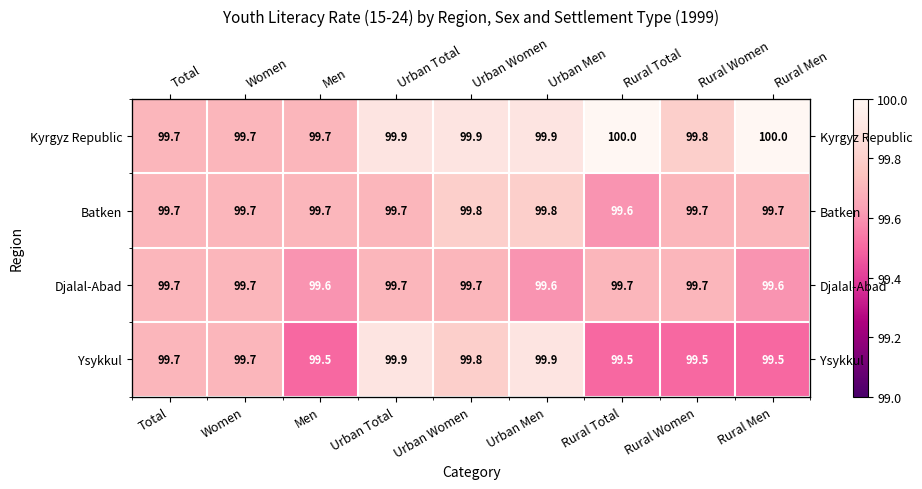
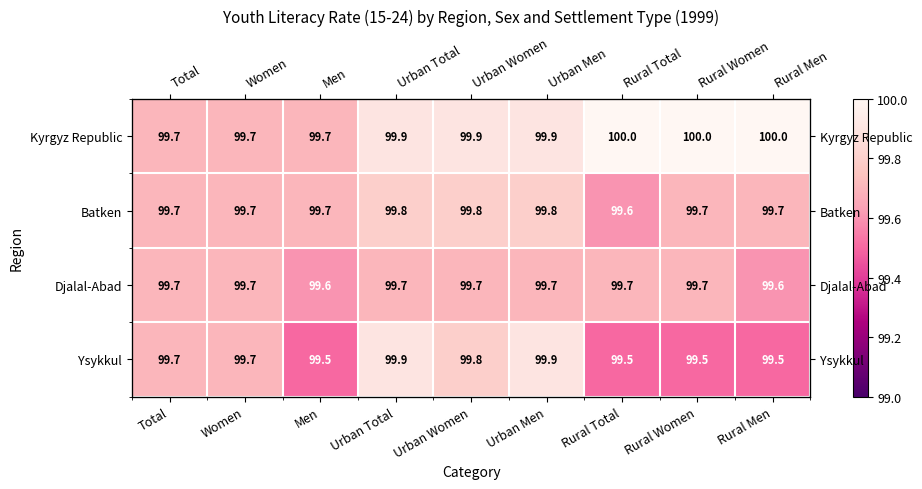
  {
    "Kyrgyz Republic": {
      "Total": 99.7,
      "Women": 99.7,
      "Men": 99.7,
      "Urban Total": 99.9,
      "Urban Women": 99.9,
      "Urban Men": 99.9,
      "Rural Total": 100.0,
-     "Rural Women": 99.8,
+     "Rural Women": 100.0,
      "Rural Men": 100.0
    },
    "Batken": {
      "Total": 99.7,
      "Women": 99.7,
      "Men": 99.7,
-     "Urban Total": 99.7,
+     "Urban Total": 99.8,
      "Urban Women": 99.8,
      "Urban Men": 99.8,
      "Rural Total": 99.6,
      "Rural Women": 99.7,
      "Rural Men": 99.7
    },
    "Djalal-Abad": {
      "Total": 99.7,
      "Women": 99.7,
      "Men": 99.6,
      "Urban Total": 99.7,
      "Urban Women": 99.7,
-     "Urban Men": 99.6,
+     "Urban Men": 99.7,
      "Rural Total": 99.7,
      "Rural Women": 99.7,
      "Rural Men": 99.6
    },
    "Ysykkul": {
      "Total": 99.7,
      "Women": 99.7,
      "Men": 99.5,
      "Urban Total": 99.9,
      "Urban Women": 99.8,
      "Urban Men": 99.9,
      "Rural Total": 99.5,
      "Rural Women": 99.5,
      "Rural Men": 99.5
    }
  }
